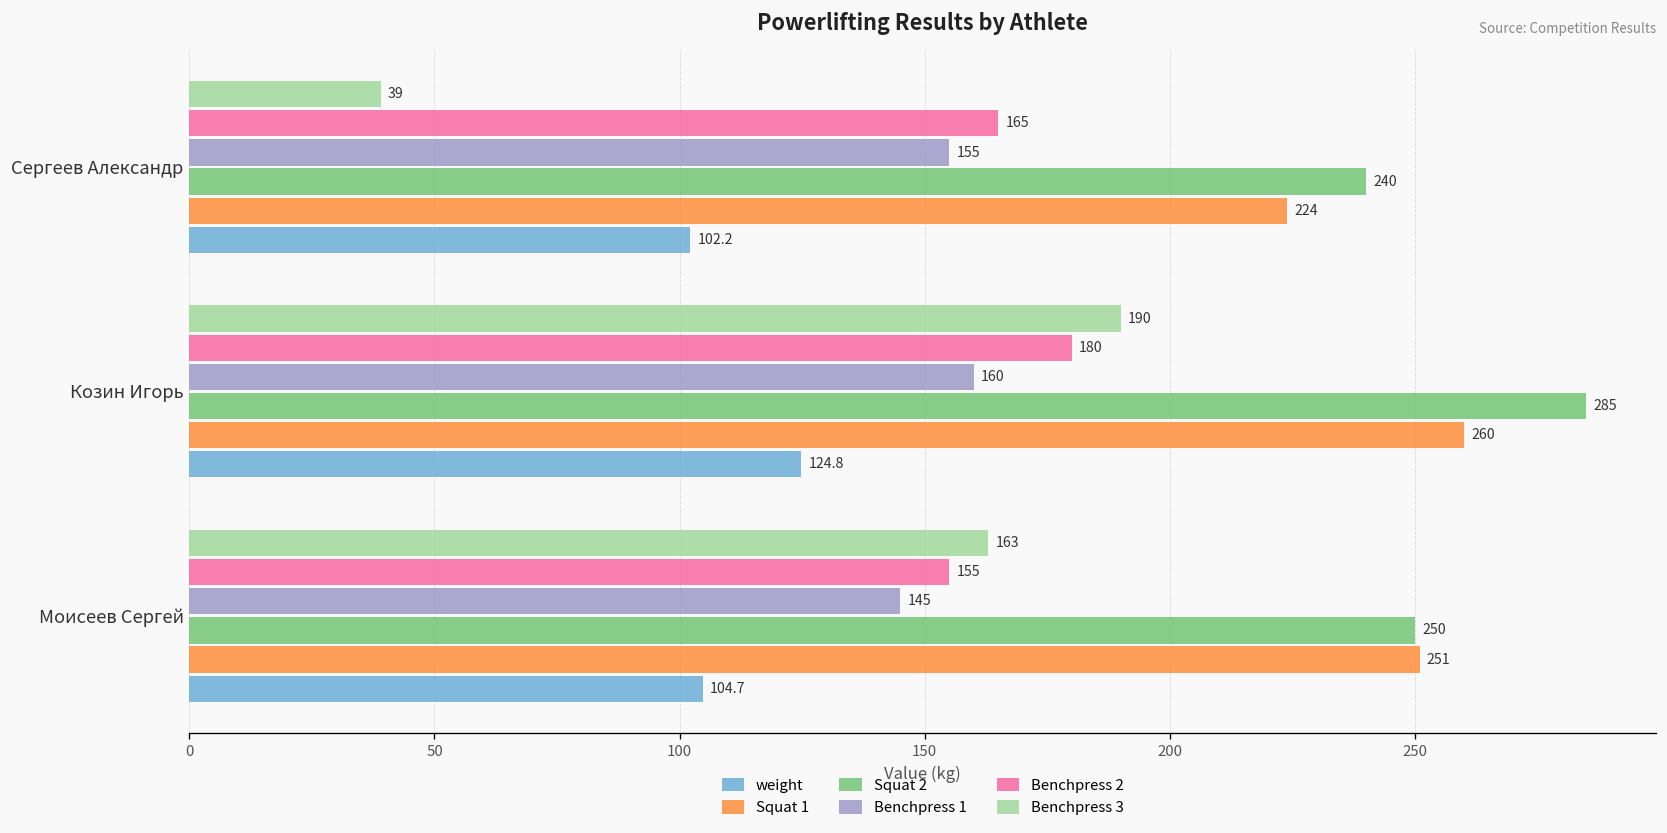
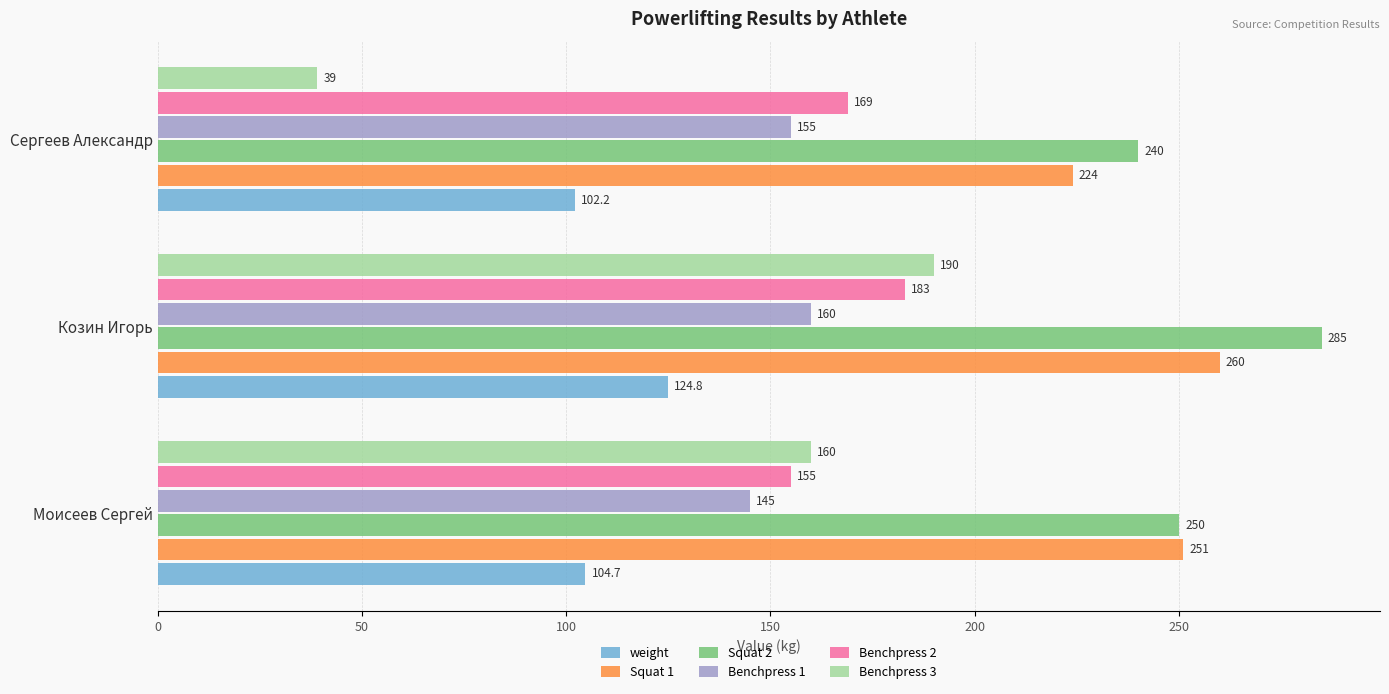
  {
    "Squat 1": {
      "Сергеев Александр": 224,
      "Козин Игорь": 260,
      "Моисеев Сергей": 251
    },
    "Squat 2": {
      "Сергеев Александр": 240,
      "Козин Игорь": 285,
      "Моисеев Сергей": 250
    },
    "Benchpress 2": {
-     "Сергеев Александр": 165,
-     "Козин Игорь": 180,
+     "Сергеев Александр": 169,
+     "Козин Игорь": 183,
      "Моисеев Сергей": 155
    },
    "Benchpress 3": {
      "Сергеев Александр": 39,
      "Козин Игорь": 190,
-     "Моисеев Сергей": 163
+     "Моисеев Сергей": 160
    }
  }
